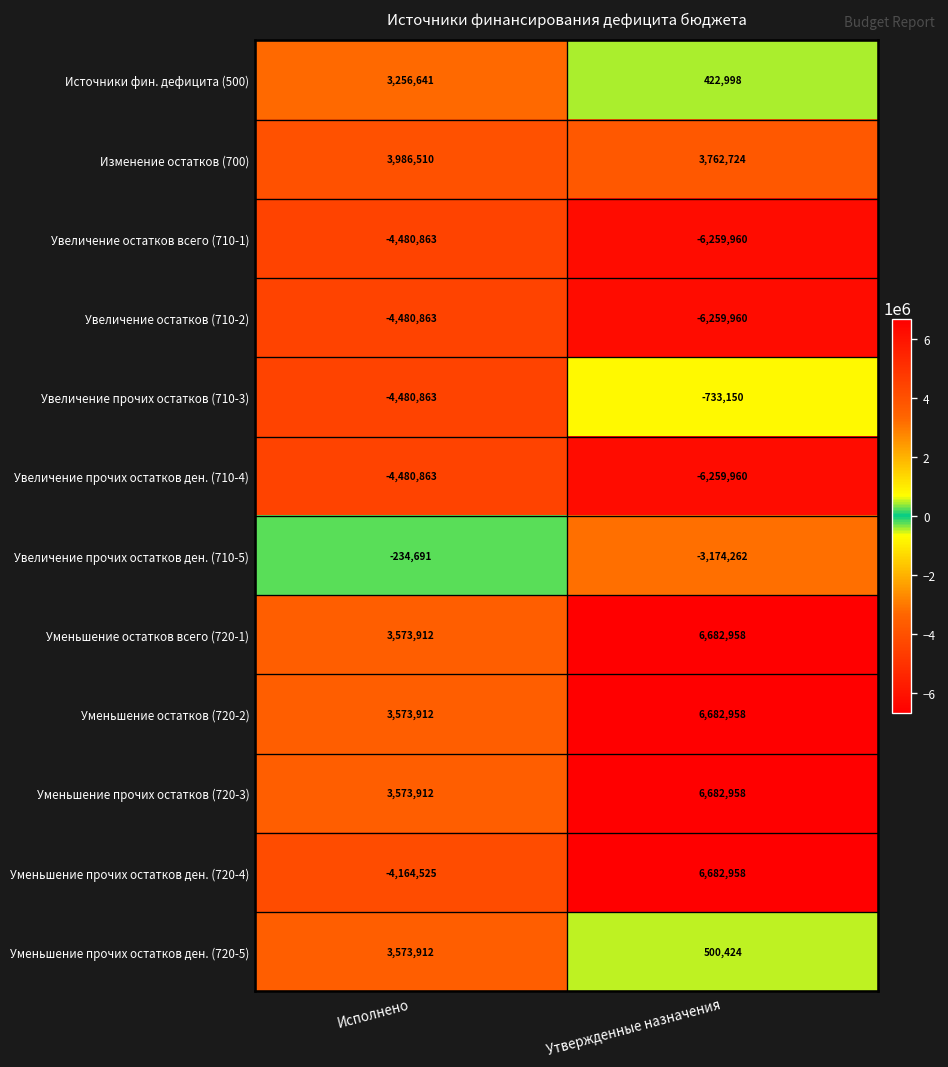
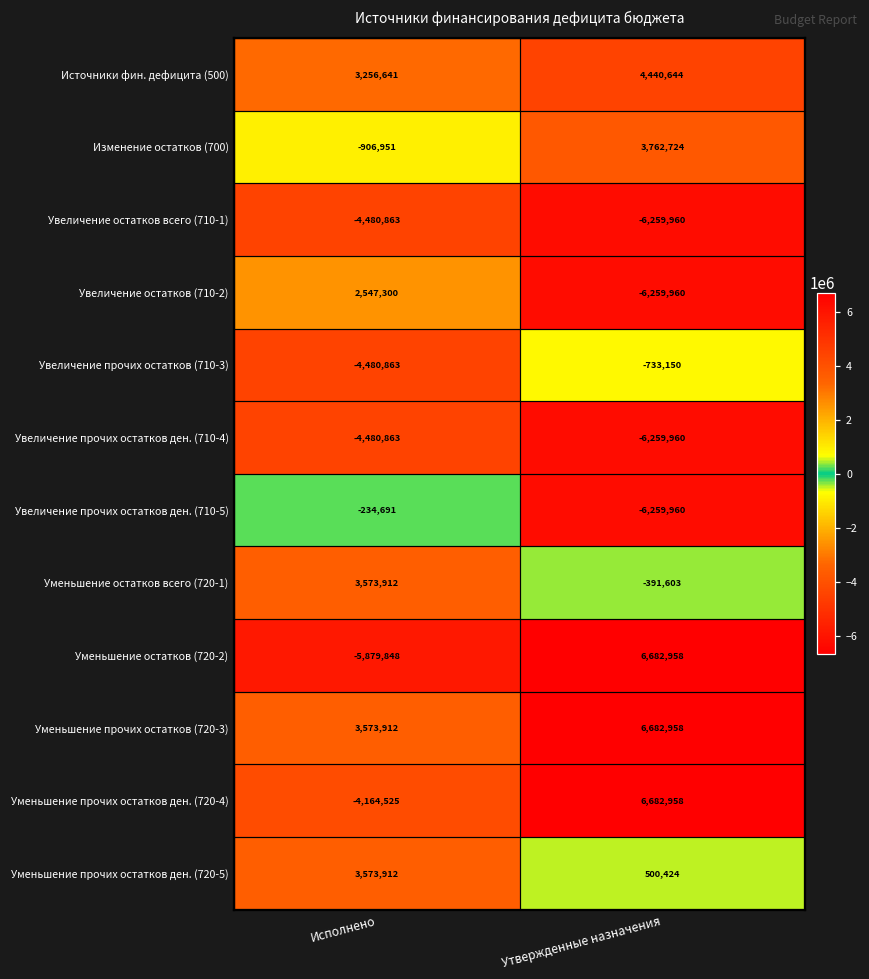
  {
    "Источники фин. дефицита (500)": {
      "Исполнено": "3,256,641",
-     "Утвержденные назначения": "422,998"
+     "Утвержденные назначения": "4,440,644"
    },
    "Изменение остатков (700)": {
-     "Исполнено": "3,986,510",
+     "Исполнено": "-906,951",
      "Утвержденные назначения": "3,762,724"
    },
    "Увеличение остатков всего (710-1)": {
      "Исполнено": "-4,480,863",
      "Утвержденные назначения": "-6,259,960"
    },
    "Увеличение остатков (710-2)": {
-     "Исполнено": "-4,480,863",
+     "Исполнено": "2,547,300",
      "Утвержденные назначения": "-6,259,960"
    },
    "Увеличение прочих остатков (710-3)": {
      "Исполнено": "-4,480,863",
      "Утвержденные назначения": "-733,150"
    },
    "Увеличение прочих остатков ден. (710-4)": {
      "Исполнено": "-4,480,863",
      "Утвержденные назначения": "-6,259,960"
    },
    "Увеличение прочих остатков ден. (710-5)": {
      "Исполнено": "-234,691",
-     "Утвержденные назначения": "-3,174,262"
+     "Утвержденные назначения": "-6,259,960"
    },
    "Уменьшение остатков всего (720-1)": {
      "Исполнено": "3,573,912",
-     "Утвержденные назначения": "6,682,958"
+     "Утвержденные назначения": "-391,603"
    },
    "Уменьшение остатков (720-2)": {
-     "Исполнено": "3,573,912",
+     "Исполнено": "-5,879,848",
      "Утвержденные назначения": "6,682,958"
    },
    "Уменьшение прочих остатков (720-3)": {
      "Исполнено": "3,573,912",
      "Утвержденные назначения": "6,682,958"
    },
    "Уменьшение прочих остатков ден. (720-4)": {
      "Исполнено": "-4,164,525",
      "Утвержденные назначения": "6,682,958"
    },
    "Уменьшение прочих остатков ден. (720-5)": {
      "Исполнено": "3,573,912",
      "Утвержденные назначения": "500,424"
    }
  }
